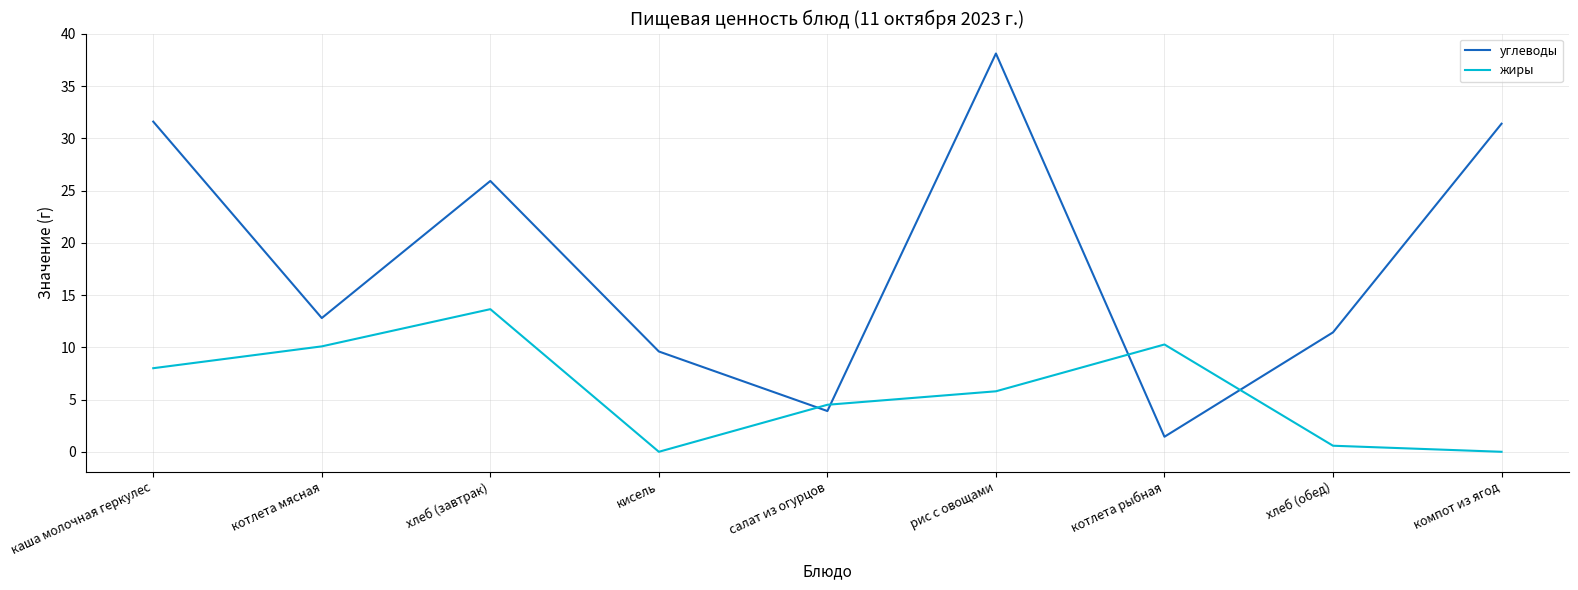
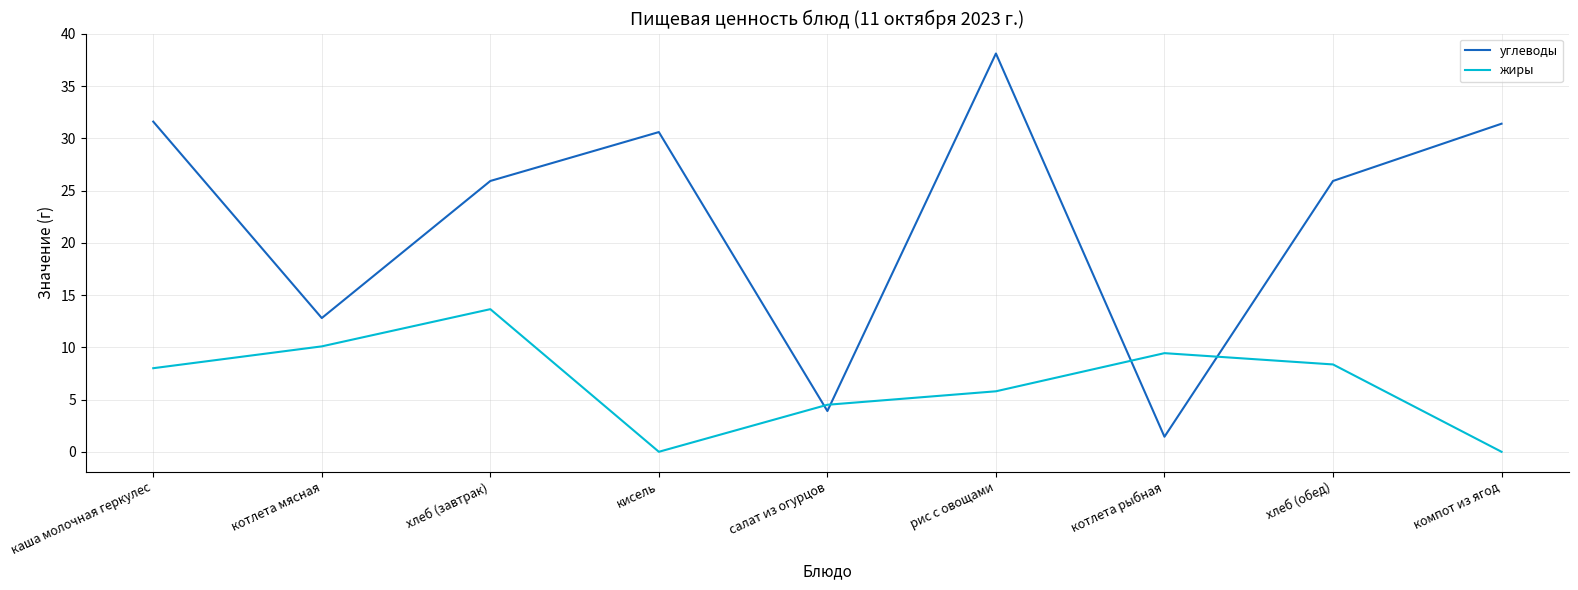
  {
    "углеводы": {
      "каша молочная геркулес": 31.6,
      "котлета мясная": 12.8,
      "хлеб (завтрак)": 25.9,
-     "кисель": 9.6,
+     "кисель": 30.6,
      "салат из огурцов": 3.9,
      "рис с овощами": 38.1,
      "котлета рыбная": 1.4,
-     "хлеб (обед)": 11.4,
+     "хлеб (обед)": 25.9,
      "компот из ягод": 31.4
    },
    "жиры": {
      "каша молочная геркулес": 8.0,
      "котлета мясная": 10.1,
      "хлеб (завтрак)": 13.7,
      "кисель": 0.0,
      "салат из огурцов": 4.5,
      "рис с овощами": 5.8,
-     "котлета рыбная": 10.3,
-     "хлеб (обед)": 0.6,
+     "котлета рыбная": 9.4,
+     "хлеб (обед)": 8.4,
      "компот из ягод": 0.0
    }
  }
